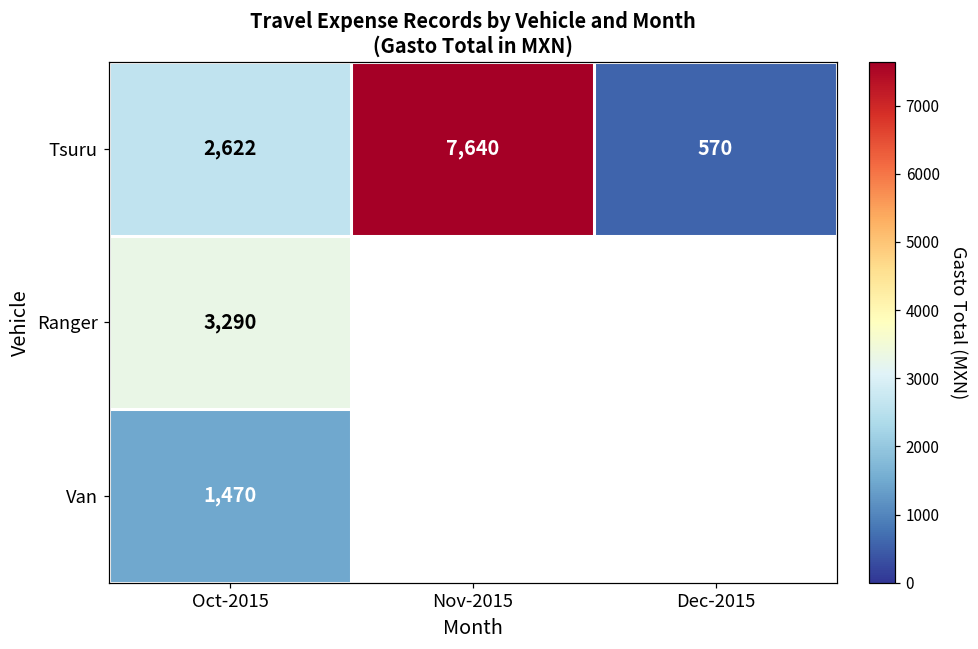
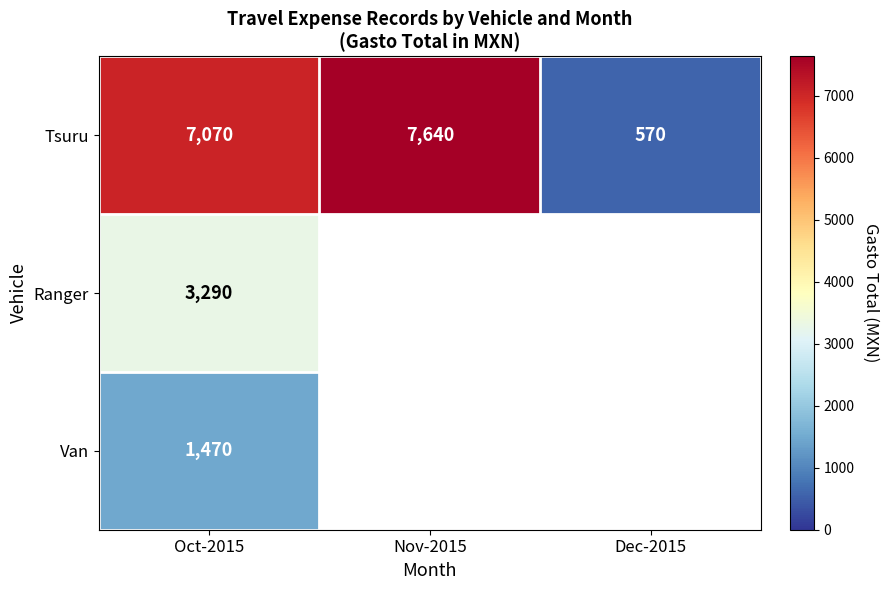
  {
    "Tsuru": {
-     "Oct-2015": "2,622",
+     "Oct-2015": "7,070",
      "Nov-2015": "7,640",
      "Dec-2015": "570"
    },
    "Ranger": {
      "Oct-2015": "3,290"
    },
    "Van": {
      "Oct-2015": "1,470"
    }
  }
